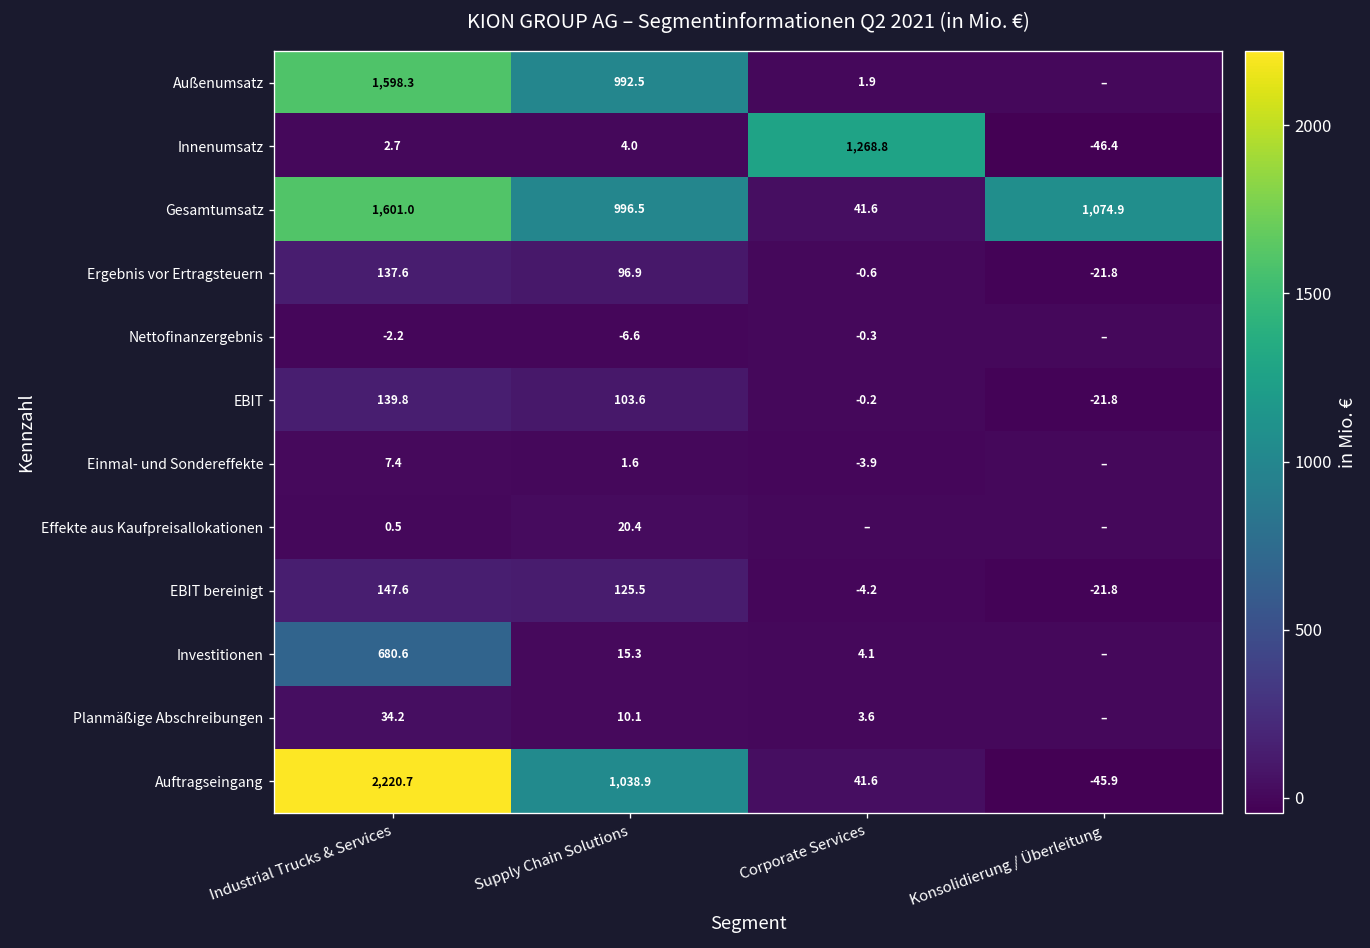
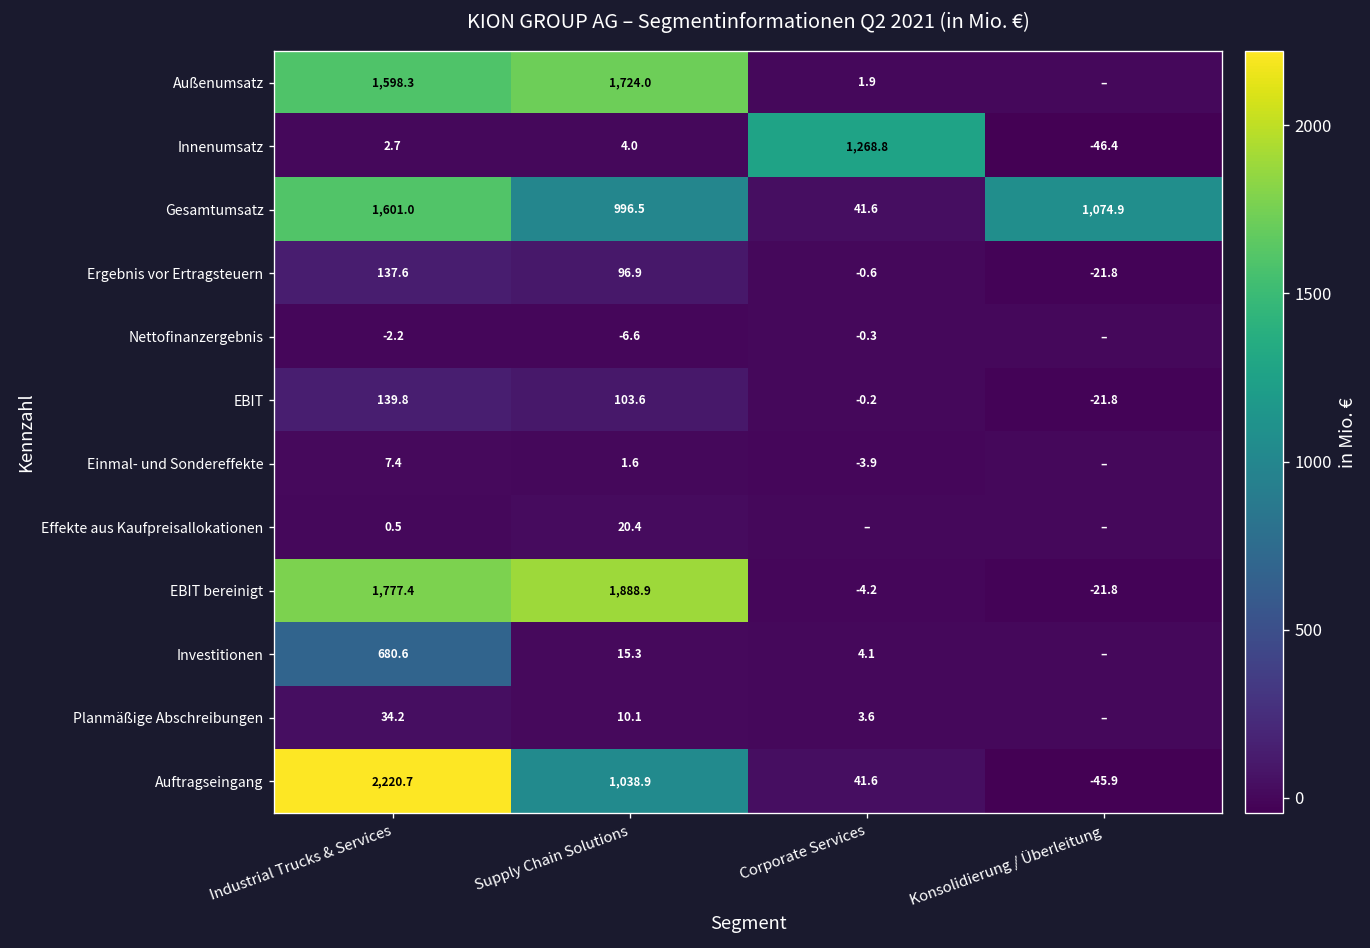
  {
    "Außenumsatz": {
      "Industrial Trucks & Services": "1,598.3",
-     "Supply Chain Solutions": "992.5",
+     "Supply Chain Solutions": "1,724.0",
      "Corporate Services": "1.9"
    },
    "Innenumsatz": {
      "Industrial Trucks & Services": "2.7",
      "Supply Chain Solutions": "4.0",
      "Corporate Services": "1,268.8",
      "Konsolidierung / Überleitung": "-46.4"
    },
    "Gesamtumsatz": {
      "Industrial Trucks & Services": "1,601.0",
      "Supply Chain Solutions": "996.5",
      "Corporate Services": "41.6",
      "Konsolidierung / Überleitung": "1,074.9"
    },
    "Ergebnis vor Ertragsteuern": {
      "Industrial Trucks & Services": "137.6",
      "Supply Chain Solutions": "96.9",
      "Corporate Services": "-0.6",
      "Konsolidierung / Überleitung": "-21.8"
    },
    "Nettofinanzergebnis": {
      "Industrial Trucks & Services": "-2.2",
      "Supply Chain Solutions": "-6.6",
      "Corporate Services": "-0.3"
    },
    "EBIT": {
      "Industrial Trucks & Services": "139.8",
      "Supply Chain Solutions": "103.6",
      "Corporate Services": "-0.2",
      "Konsolidierung / Überleitung": "-21.8"
    },
    "Einmal- und Sondereffekte": {
      "Industrial Trucks & Services": "7.4",
      "Supply Chain Solutions": "1.6",
      "Corporate Services": "-3.9"
    },
    "Effekte aus Kaufpreisallokationen": {
      "Industrial Trucks & Services": "0.5",
      "Supply Chain Solutions": "20.4"
    },
    "EBIT bereinigt": {
-     "Industrial Trucks & Services": "147.6",
-     "Supply Chain Solutions": "125.5",
+     "Industrial Trucks & Services": "1,777.4",
+     "Supply Chain Solutions": "1,888.9",
      "Corporate Services": "-4.2",
      "Konsolidierung / Überleitung": "-21.8"
    },
    "Investitionen": {
      "Industrial Trucks & Services": "680.6",
      "Supply Chain Solutions": "15.3",
      "Corporate Services": "4.1"
    },
    "Planmäßige Abschreibungen": {
      "Industrial Trucks & Services": "34.2",
      "Supply Chain Solutions": "10.1",
      "Corporate Services": "3.6"
    },
    "Auftragseingang": {
      "Industrial Trucks & Services": "2,220.7",
      "Supply Chain Solutions": "1,038.9",
      "Corporate Services": "41.6",
      "Konsolidierung / Überleitung": "-45.9"
    }
  }
